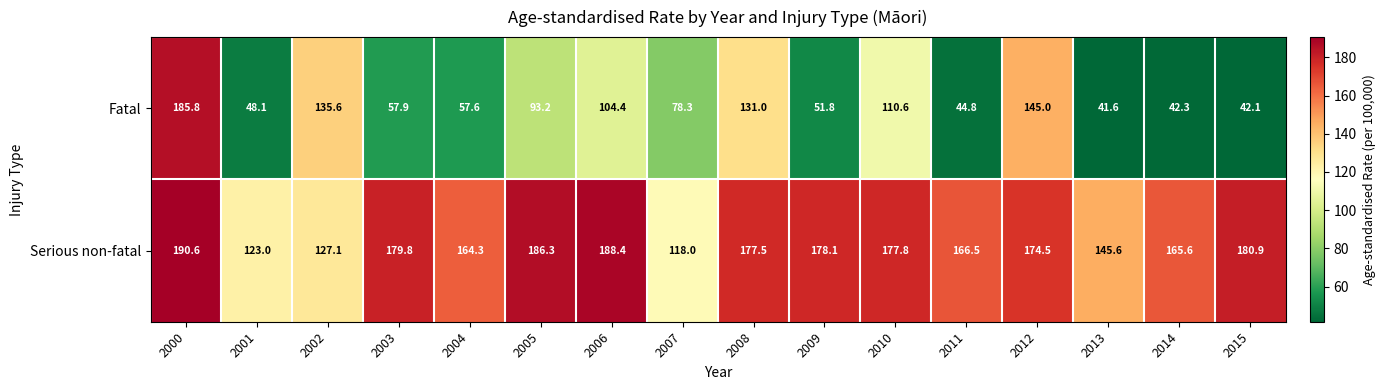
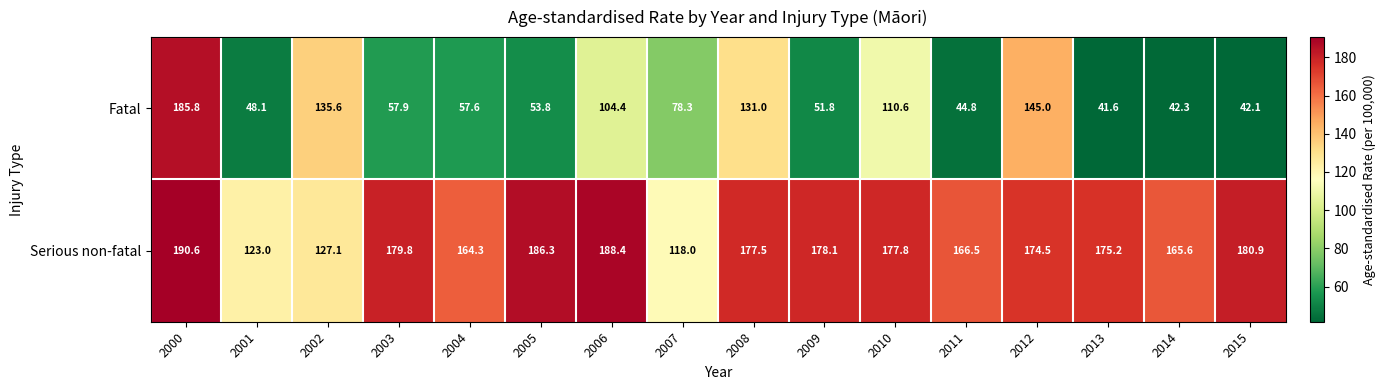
  {
    "Fatal": {
      "2000": 185.8,
      "2001": 48.1,
      "2002": 135.6,
      "2003": 57.9,
      "2004": 57.6,
-     "2005": 93.2,
+     "2005": 53.8,
      "2006": 104.4,
      "2007": 78.3,
      "2008": 131.0,
      "2009": 51.8,
      "2010": 110.6,
      "2011": 44.8,
      "2012": 145.0,
      "2013": 41.6,
      "2014": 42.3,
      "2015": 42.1
    },
    "Serious non-fatal": {
      "2000": 190.6,
      "2001": 123.0,
      "2002": 127.1,
      "2003": 179.8,
      "2004": 164.3,
      "2005": 186.3,
      "2006": 188.4,
      "2007": 118.0,
      "2008": 177.5,
      "2009": 178.1,
      "2010": 177.8,
      "2011": 166.5,
      "2012": 174.5,
-     "2013": 145.6,
+     "2013": 175.2,
      "2014": 165.6,
      "2015": 180.9
    }
  }
